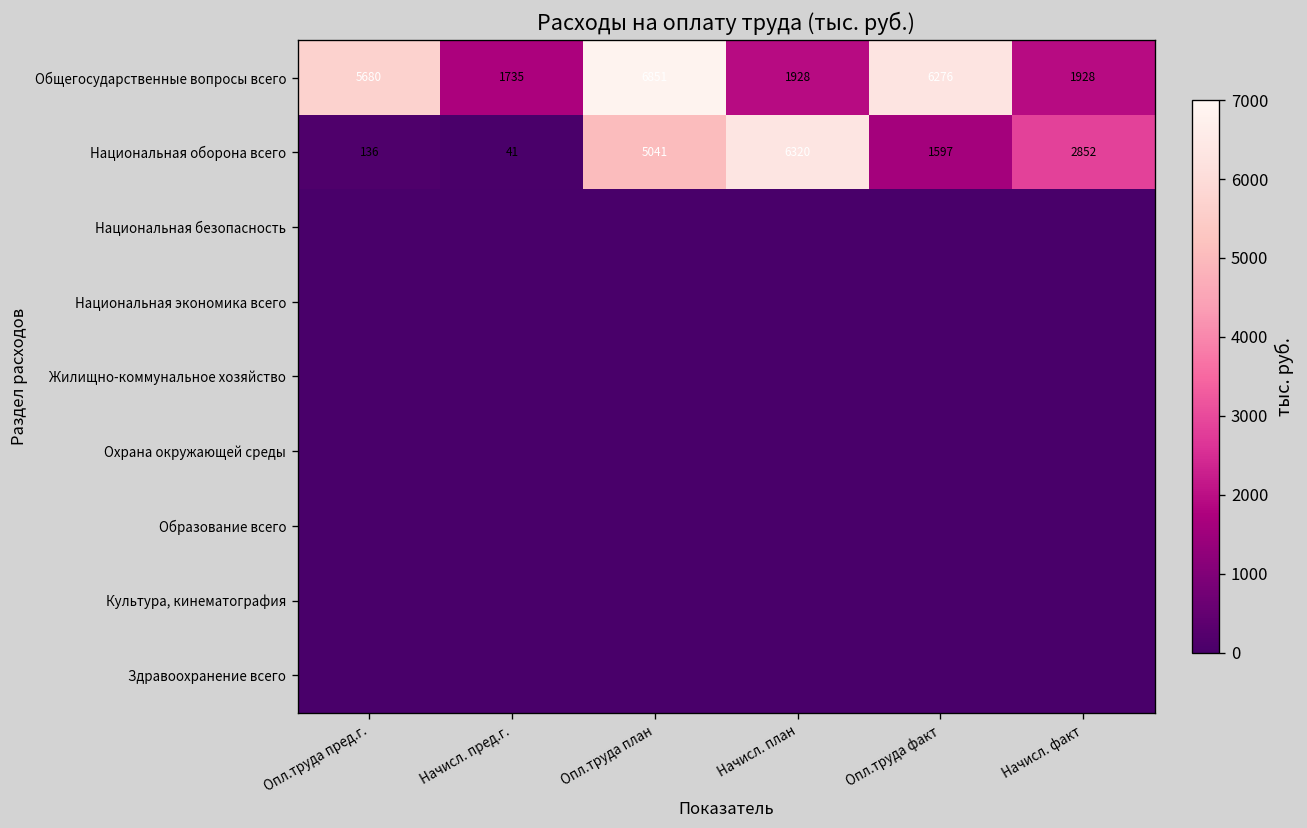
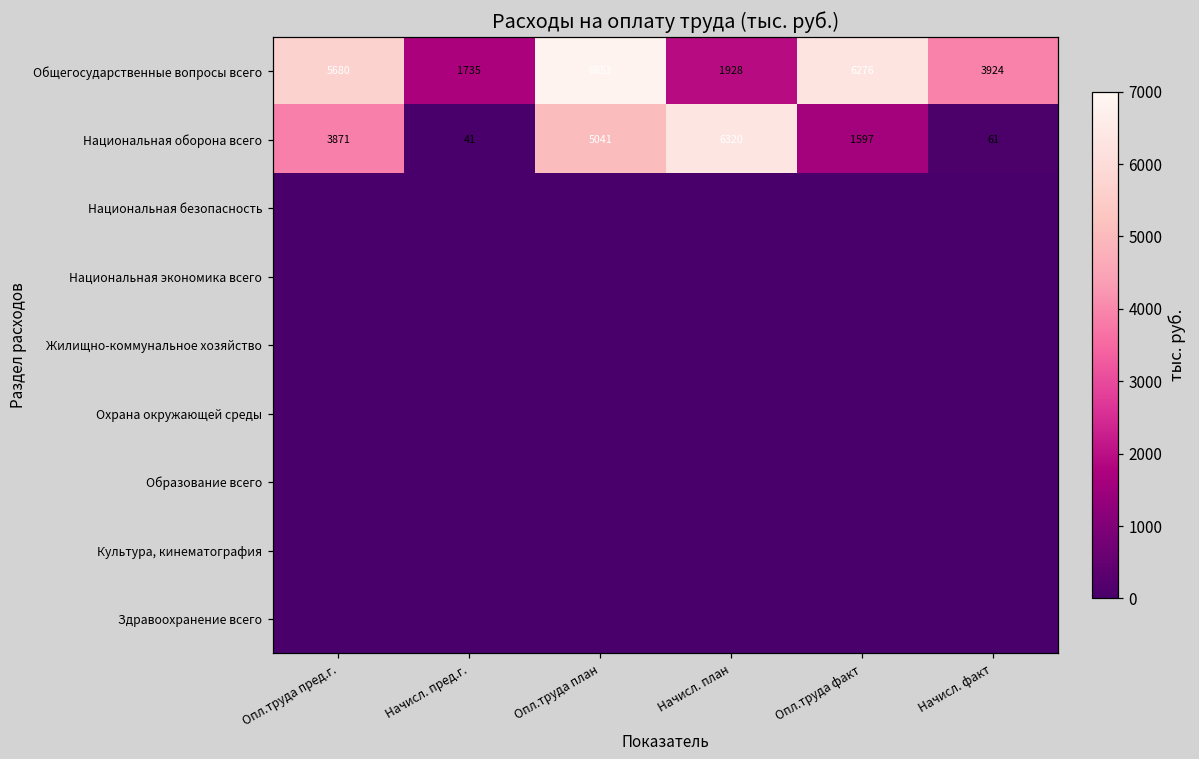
  {
    "Общегосударственные вопросы всего": {
      "Опл.труда пред.г.": 5680,
      "Начисл. пред.г.": 1735,
      "Начисл. план": 1928,
-     "Начисл. факт": 1928
+     "Начисл. факт": 3924
    },
    "Национальная оборона всего": {
-     "Опл.труда пред.г.": 136,
+     "Опл.труда пред.г.": 3871,
      "Начисл. пред.г.": 41,
      "Опл.труда план": 5041,
      "Опл.труда факт": 1597,
-     "Начисл. факт": 2852
+     "Начисл. факт": 61
    }
  }
